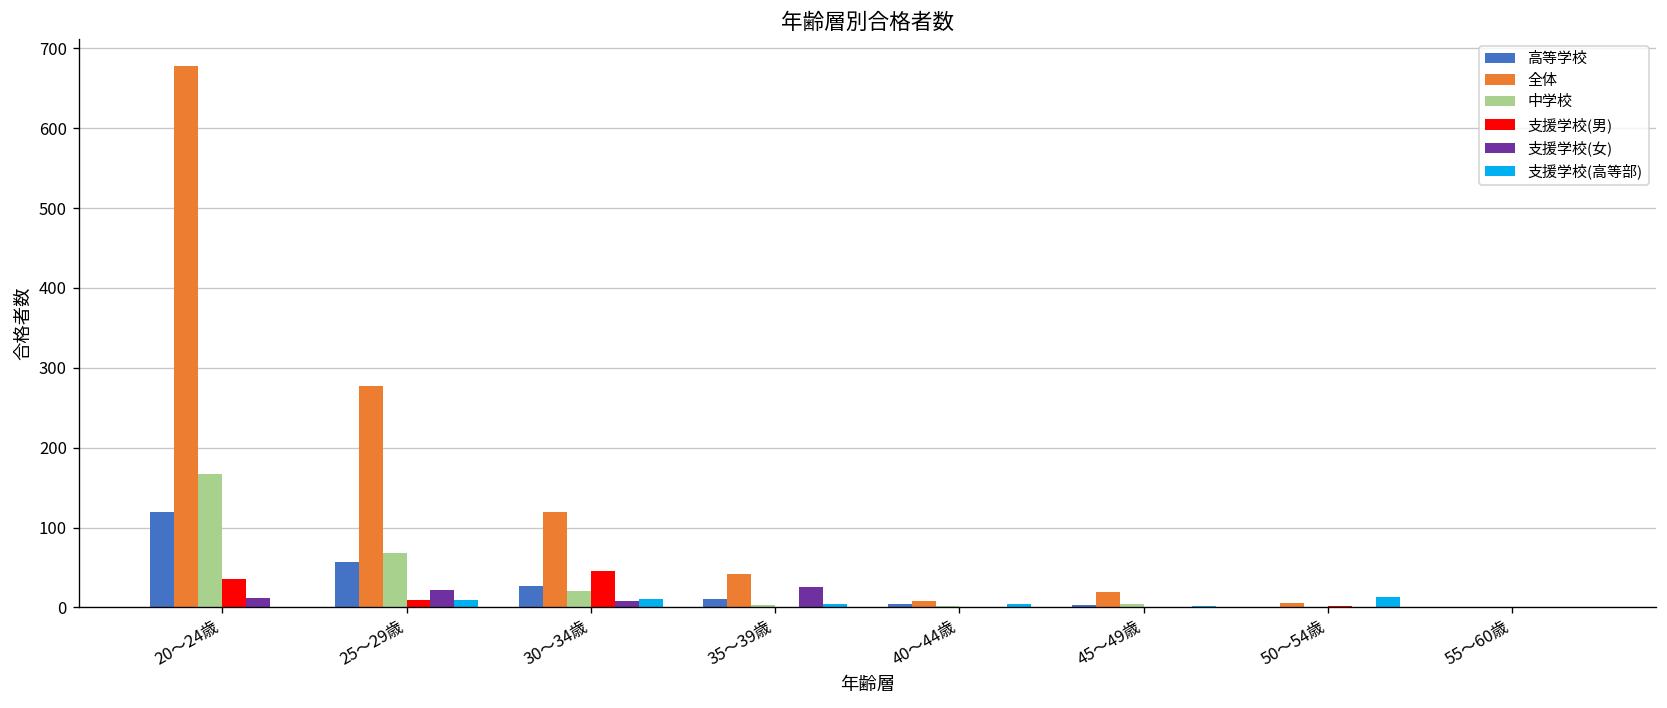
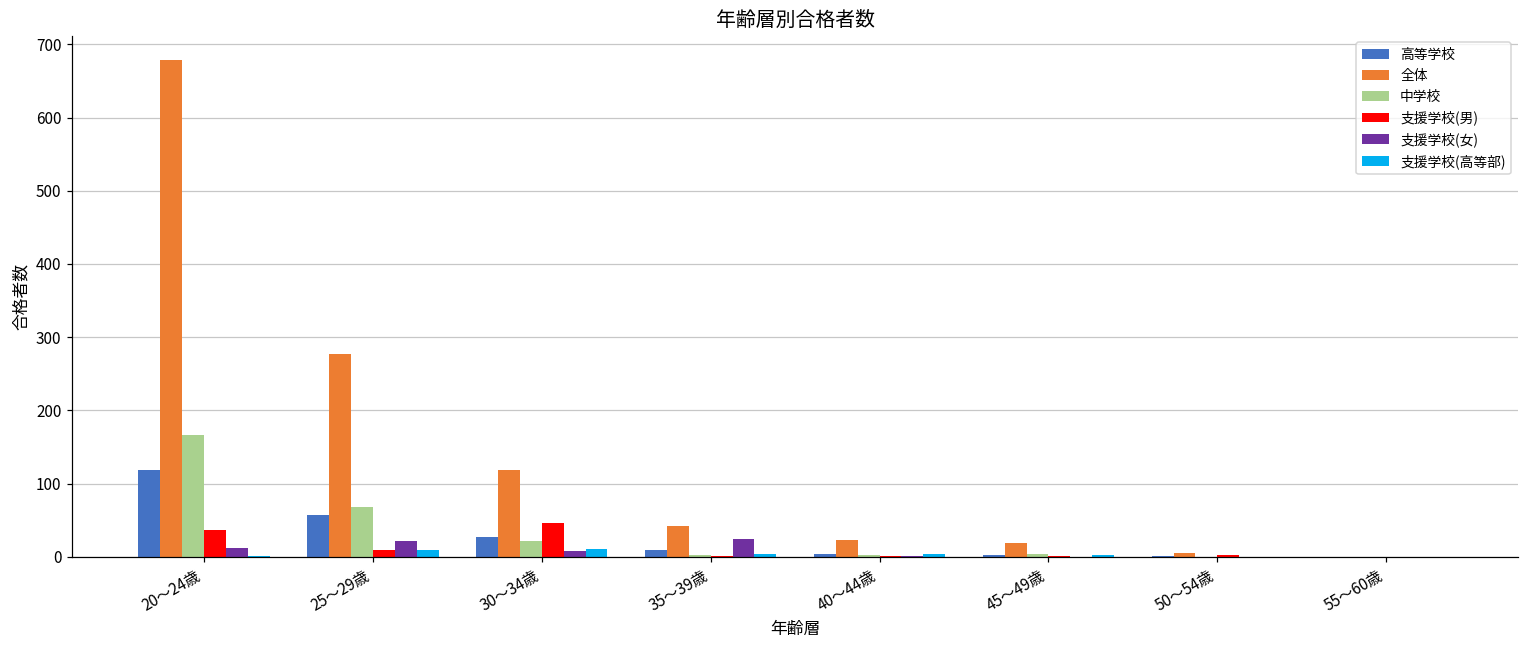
  {
    "高等学校": {
      "20～24歳": 120,
      "25～29歳": 60,
      "30～34歳": 30,
      "35～39歳": 10,
      "40～44歳": 0,
      "55～60歳": 0
    },
    "全体": {
      "20～24歳": 680,
      "25～29歳": 280,
      "30～34歳": 120,
      "35～39歳": 40,
-     "40～44歳": 10,
+     "40～44歳": 20,
      "45～49歳": 20,
      "50～54歳": 10,
      "55～60歳": 0
    },
    "中学校": {
      "20～24歳": 170,
      "25～29歳": 70,
      "30～34歳": 20,
      "45～49歳": 0,
      "50～54歳": 0,
      "55～60歳": 0
    },
    "支援学校(男)": {
      "20～24歳": 40,
      "25～29歳": 10,
      "30～34歳": 50,
      "55～60歳": 0
    },
    "支援学校(女)": {
      "20～24歳": 10,
      "25～29歳": 20,
      "30～34歳": 10,
      "35～39歳": 30,
      "45～49歳": 0,
      "50～54歳": 0,
      "55～60歳": 0
    },
    "支援学校(高等部)": {
      "25～29歳": 10,
      "30～34歳": 10,
      "35～39歳": 0,
      "40～44歳": 0,
-     "50～54歳": 10,
+     "50～54歳": 0,
      "55～60歳": 0
    }
  }
